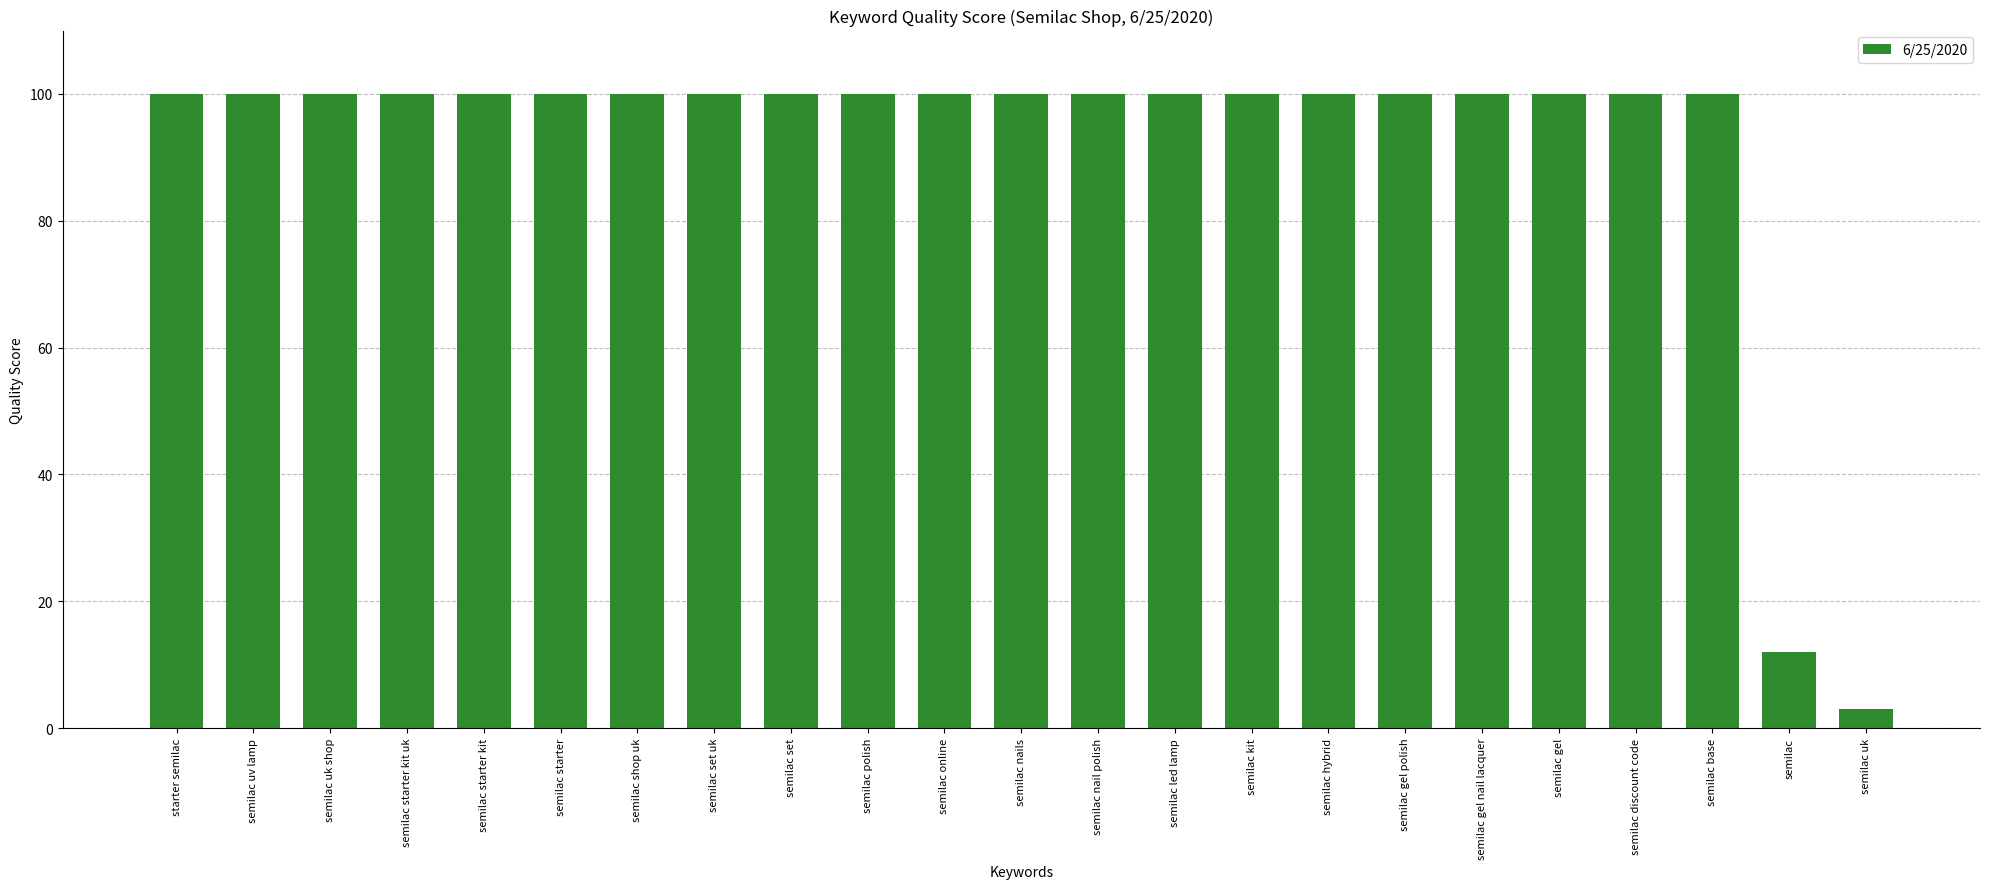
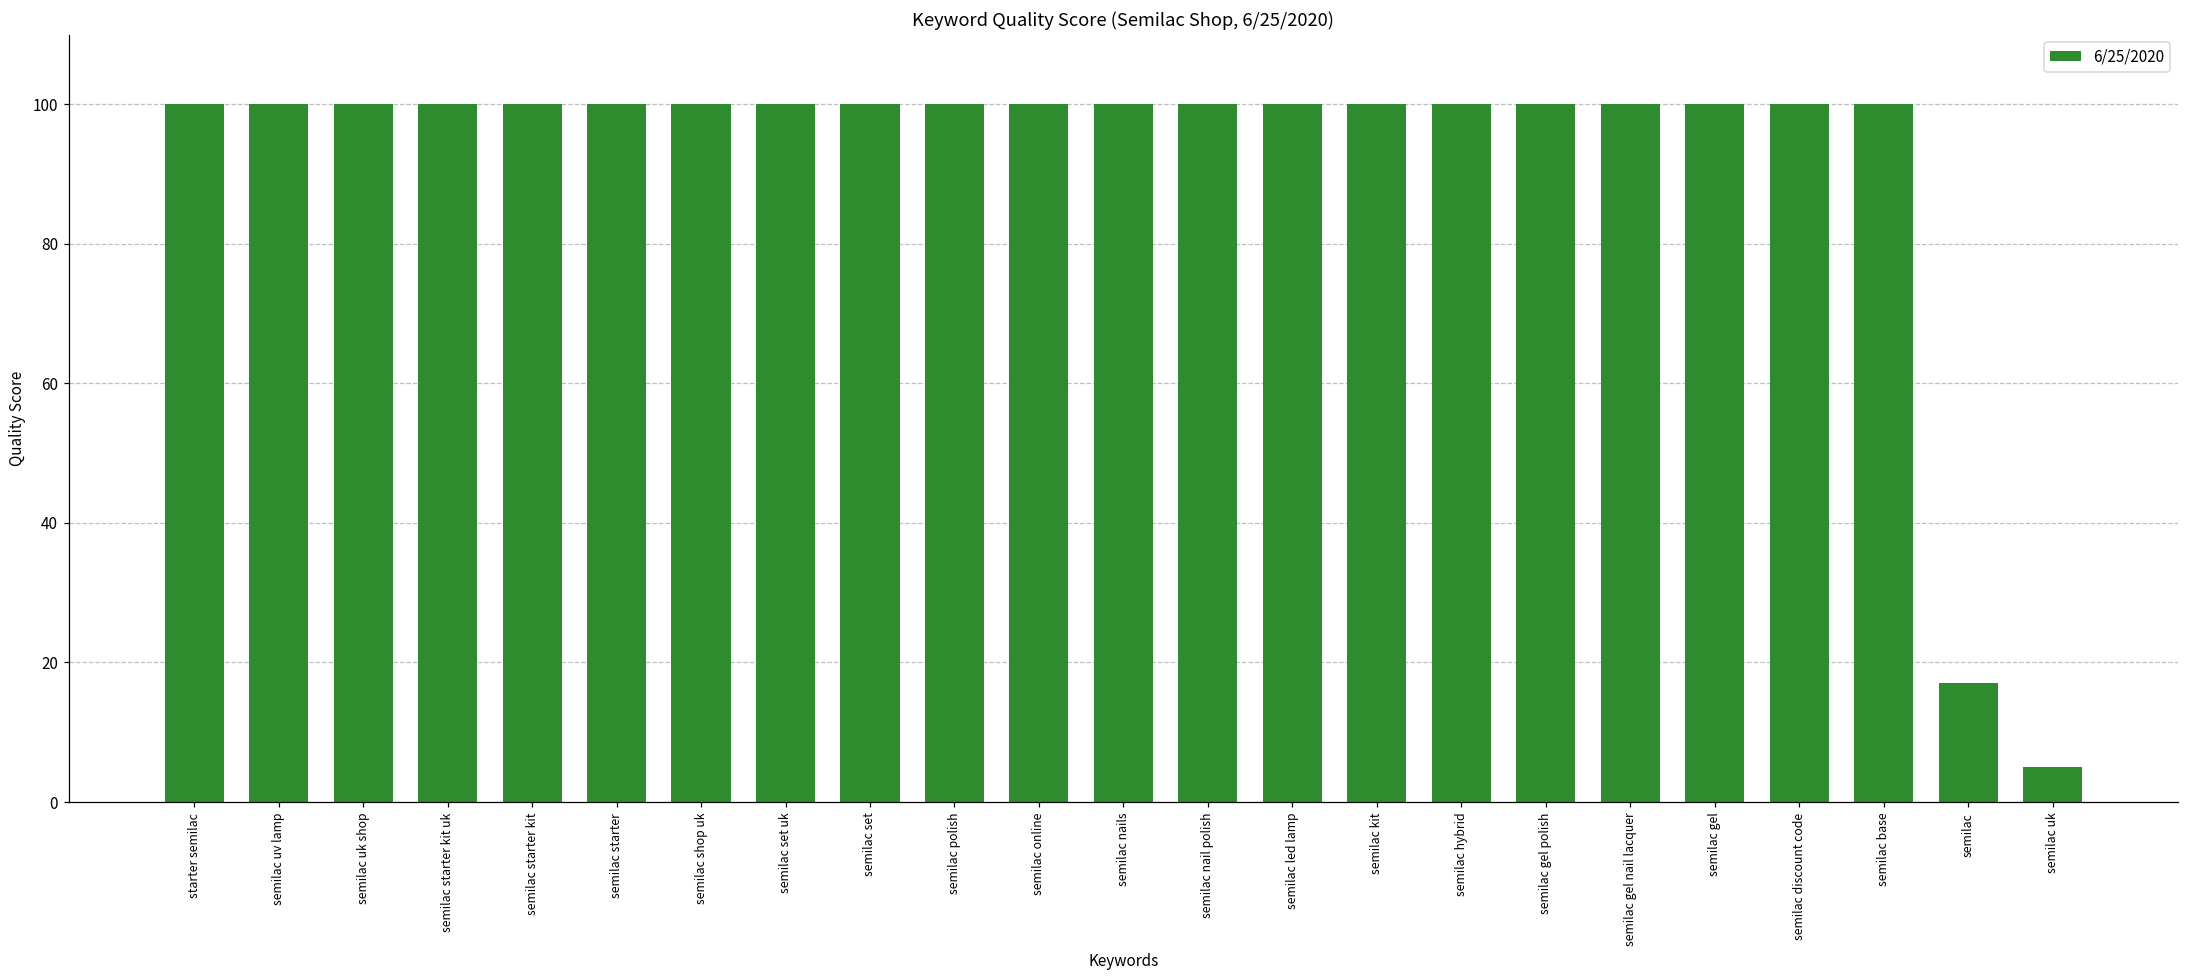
  {
    "starter semilac": 100,
    "semilac uv lamp": 100,
    "semilac uk shop": 100,
    "semilac starter kit uk": 100,
    "semilac starter kit": 100,
    "semilac starter": 100,
    "semilac shop uk": 100,
    "semilac set uk": 100,
    "semilac set": 100,
    "semilac polish": 100,
    "semilac online": 100,
    "semilac nails": 100,
    "semilac nail polish": 100,
    "semilac led lamp": 100,
    "semilac kit": 100,
    "semilac hybrid": 100,
    "semilac gel polish": 100,
    "semilac gel nail lacquer": 100,
    "semilac gel": 100,
    "semilac discount code": 100,
    "semilac base": 100,
-   "semilac": 12,
-   "semilac uk": 3
+   "semilac": 17,
+   "semilac uk": 5
  }
